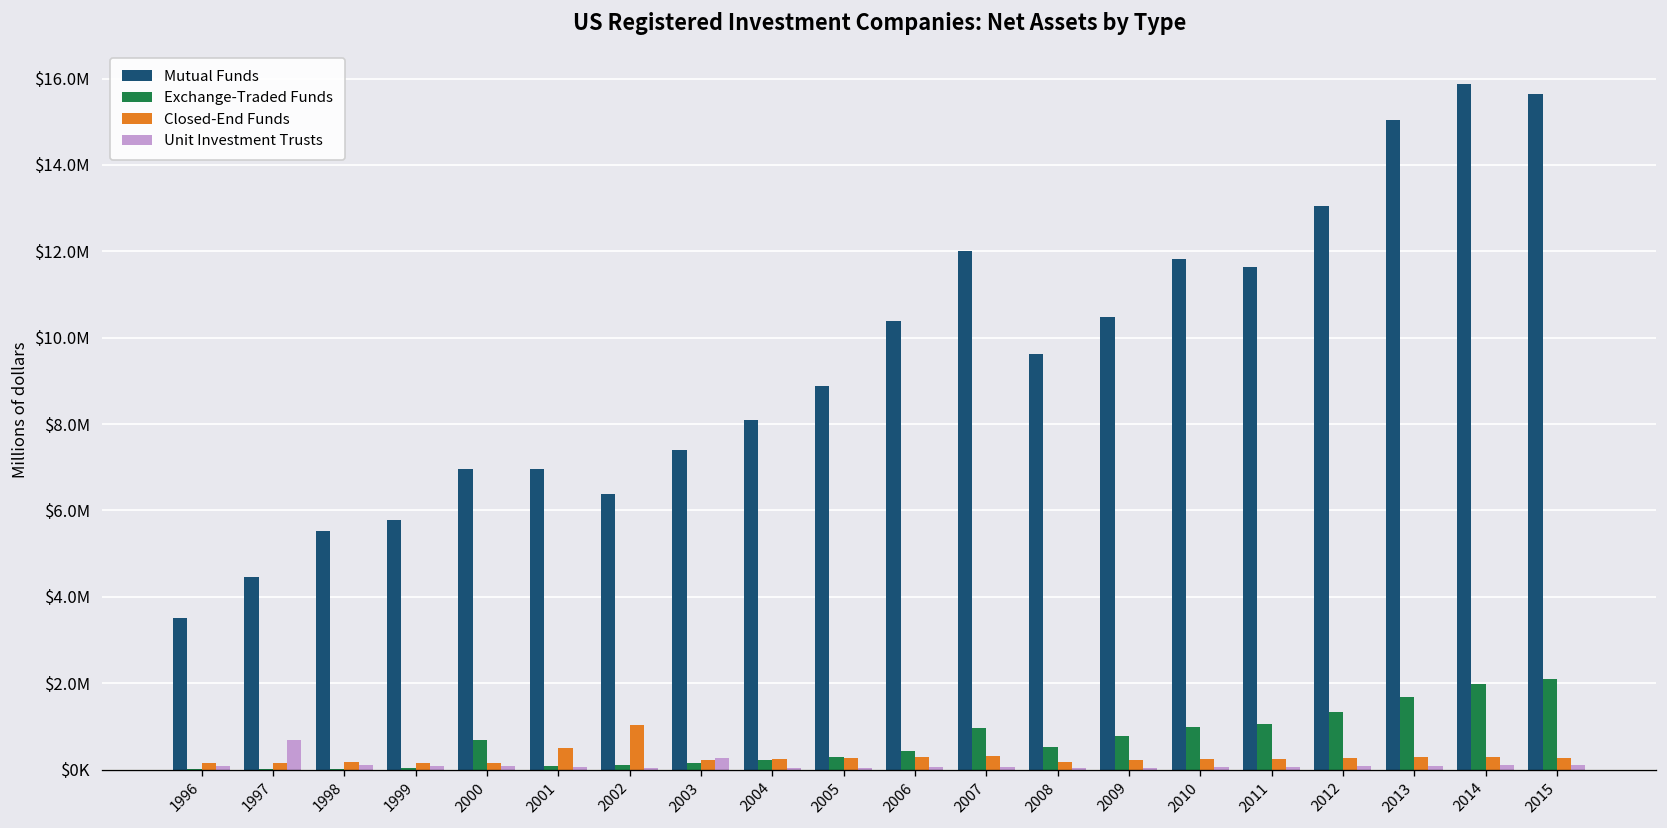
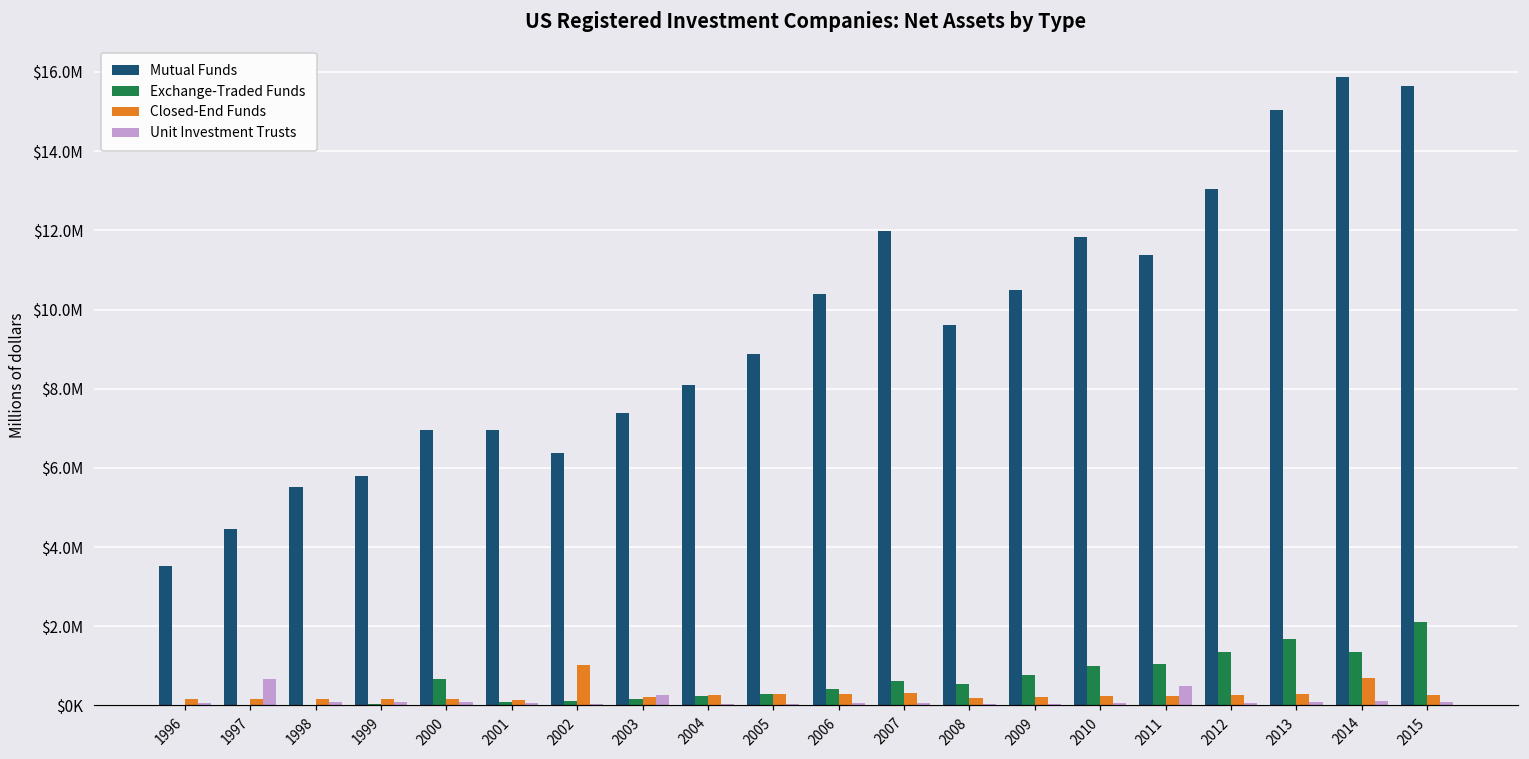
  {
    "Mutual Funds": {
      "1996": "$3500000",
      "1997": "$4500000",
      "1998": "$5500000",
      "1999": "$5800000",
      "2000": "$7000000",
      "2001": "$7000000",
      "2002": "$6400000",
      "2003": "$7400000",
      "2004": "$8100000",
      "2005": "$8900000",
      "2006": "$10400000",
      "2007": "$12000000",
      "2008": "$9600000",
      "2009": "$10500000",
      "2010": "$11800000",
-     "2011": "$11600000",
+     "2011": "$11400000",
      "2012": "$13100000",
      "2013": "$15000000",
      "2014": "$15900000",
      "2015": "$15600000"
    },
    "Exchange-Traded Funds": {
      "2000": "$700000",
      "2001": "$100000",
      "2002": "$100000",
      "2003": "$200000",
      "2004": "$200000",
      "2005": "$300000",
      "2006": "$400000",
-     "2007": "$1000000",
+     "2007": "$600000",
      "2008": "$500000",
      "2009": "$800000",
      "2010": "$1000000",
      "2011": "$1000000",
      "2012": "$1300000",
      "2013": "$1700000",
-     "2014": "$2000000",
+     "2014": "$1300000",
      "2015": "$2100000"
    },
    "Closed-End Funds": {
      "1996": "$200000",
      "1997": "$200000",
      "1998": "$200000",
      "1999": "$200000",
      "2000": "$100000",
-     "2001": "$500000",
+     "2001": "$100000",
      "2002": "$1000000",
      "2003": "$200000",
      "2004": "$300000",
      "2005": "$300000",
      "2006": "$300000",
      "2007": "$300000",
      "2008": "$200000",
      "2009": "$200000",
      "2010": "$200000",
      "2011": "$200000",
      "2012": "$300000",
      "2013": "$300000",
-     "2014": "$300000",
+     "2014": "$700000",
      "2015": "$300000"
    },
    "Unit Investment Trusts": {
      "1996": "$100000",
      "1997": "$700000",
      "1998": "$100000",
      "1999": "$100000",
      "2000": "$100000",
      "2003": "$300000",
-     "2011": "$100000",
+     "2011": "$500000",
      "2012": "$100000",
      "2013": "$100000",
      "2014": "$100000",
      "2015": "$100000"
    }
  }
